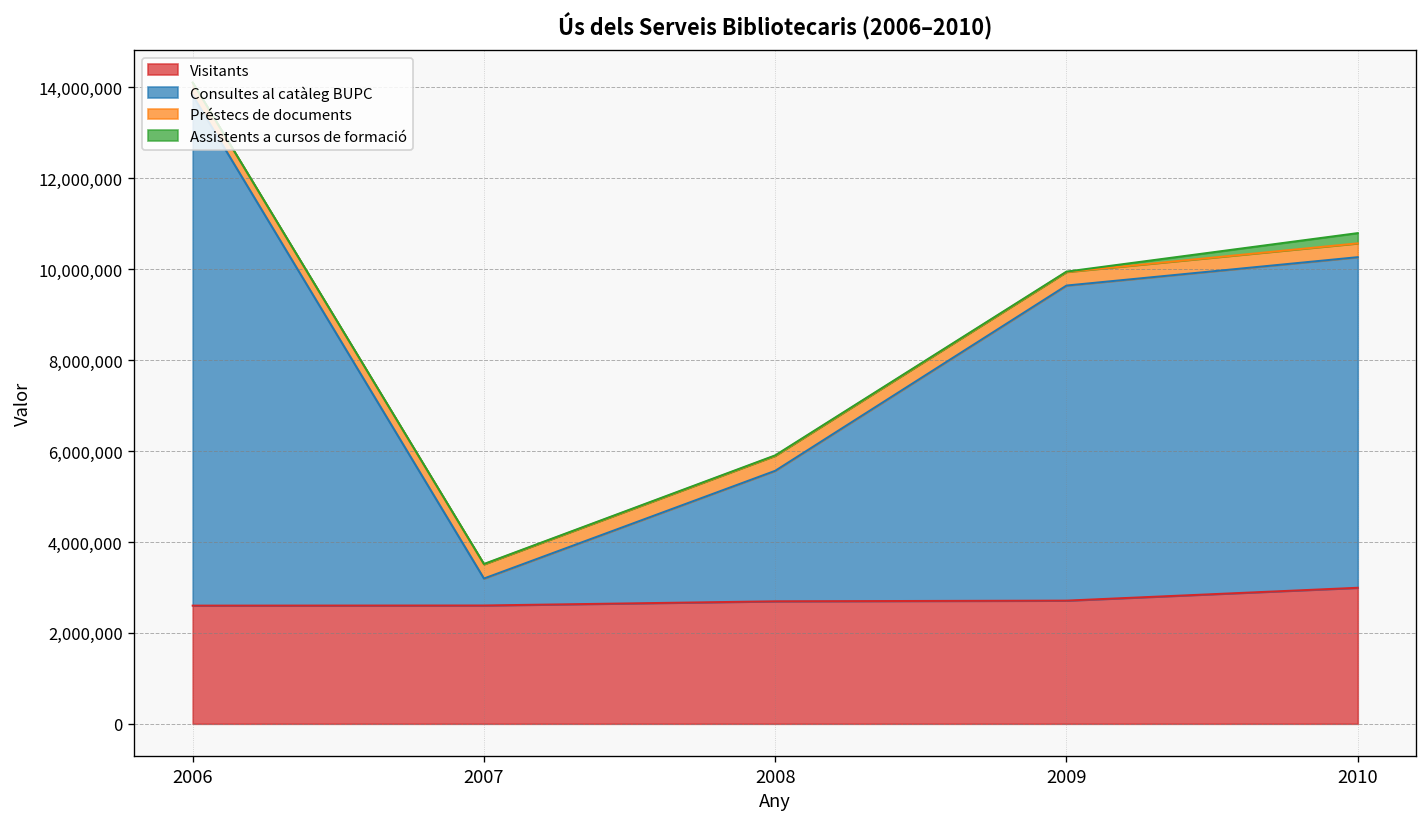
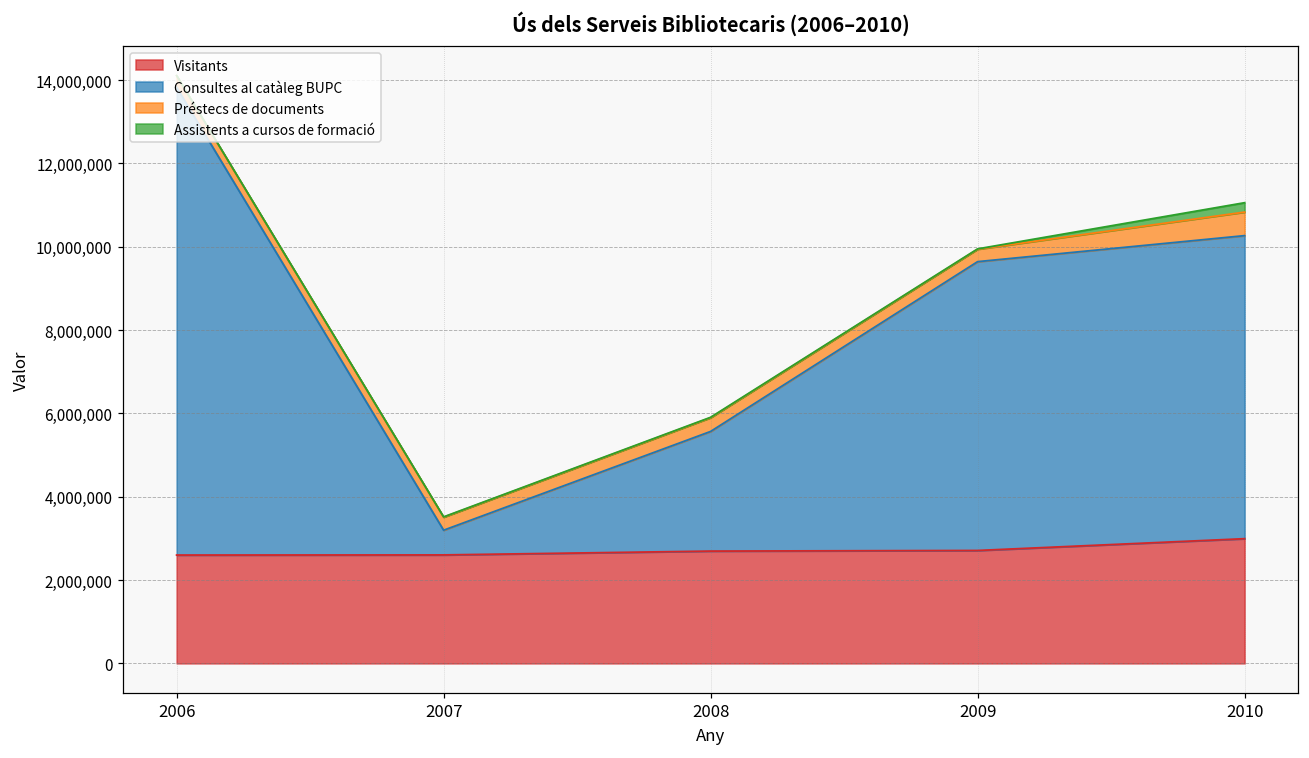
  {
    "Visitants": {
      "2006": "2,600,000",
      "2007": "2,600,000",
      "2008": "2,700,000",
      "2009": "2,700,000",
      "2010": "3,000,000"
    },
    "Consultes al catàleg BUPC": {
      "2007": "600,000",
      "2008": "2,900,000",
      "2009": "6,900,000",
      "2010": "7,300,000"
    },
    "Préstecs de documents": {
-     "2010": "300,000"
+     "2010": "600,000"
    },
    "Assistents a cursos de formació": {
      "2010": "200,000"
    }
  }
